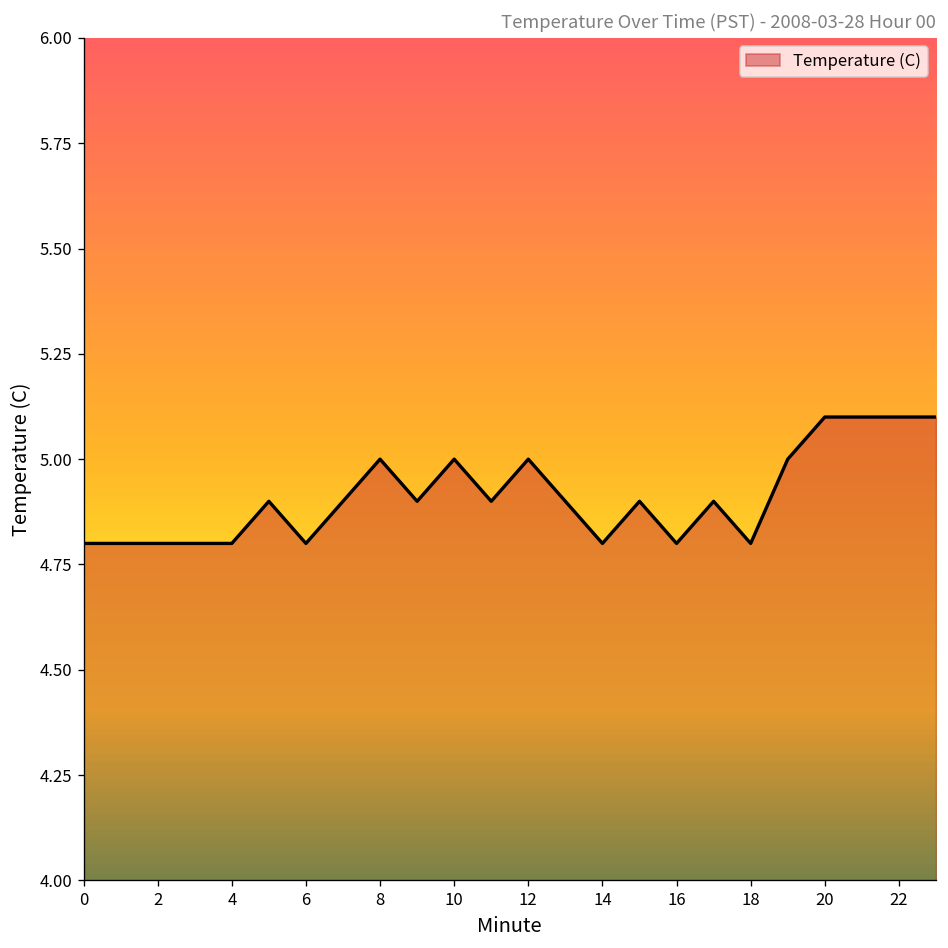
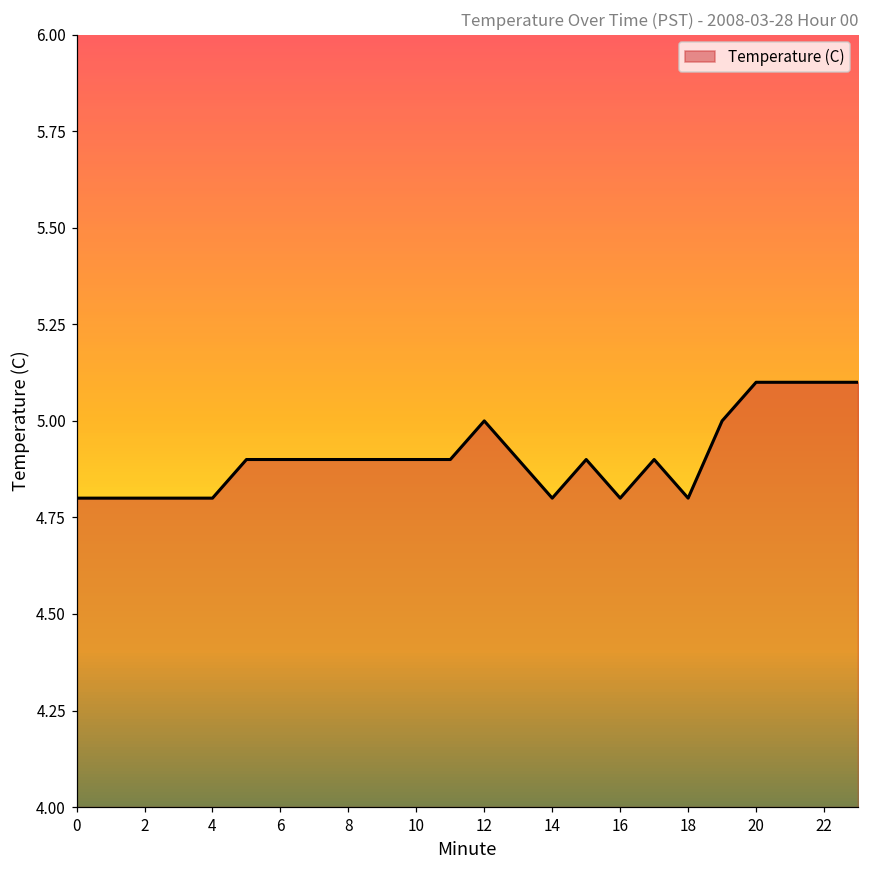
  {
    "0": 4.8,
    "2": 4.8,
    "4": 4.8,
-   "6": 4.8,
-   "8": 5.0,
-   "10": 5.0,
+   "6": 4.9,
+   "8": 4.9,
+   "10": 4.9,
    "12": 5.0,
    "14": 4.8,
    "16": 4.8,
    "18": 4.8,
    "20": 5.1,
    "22": 5.1
  }
